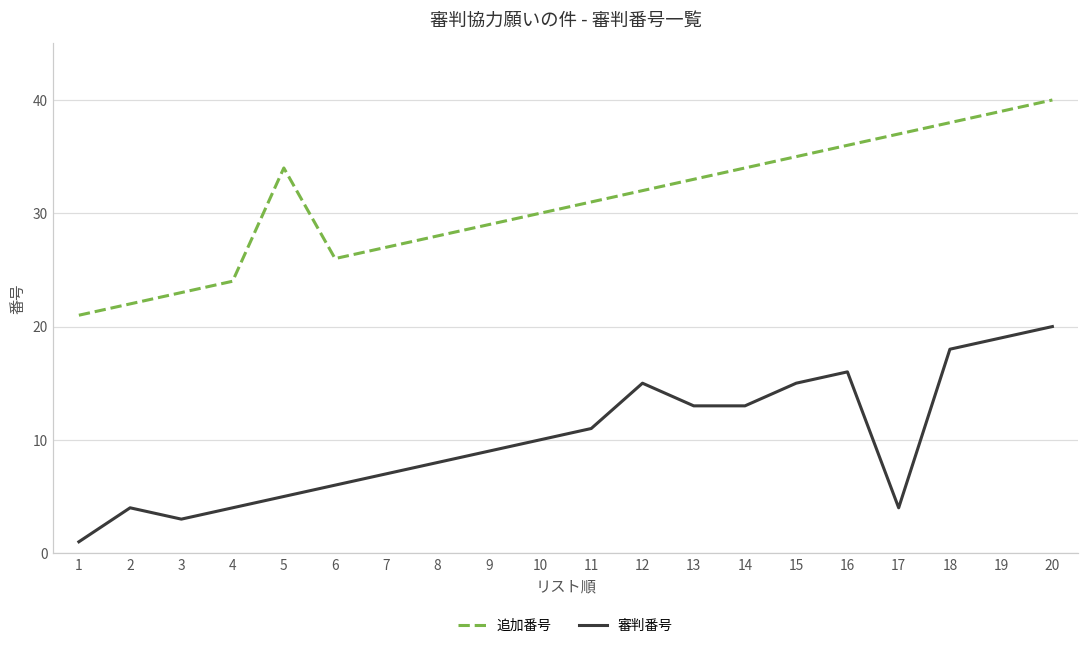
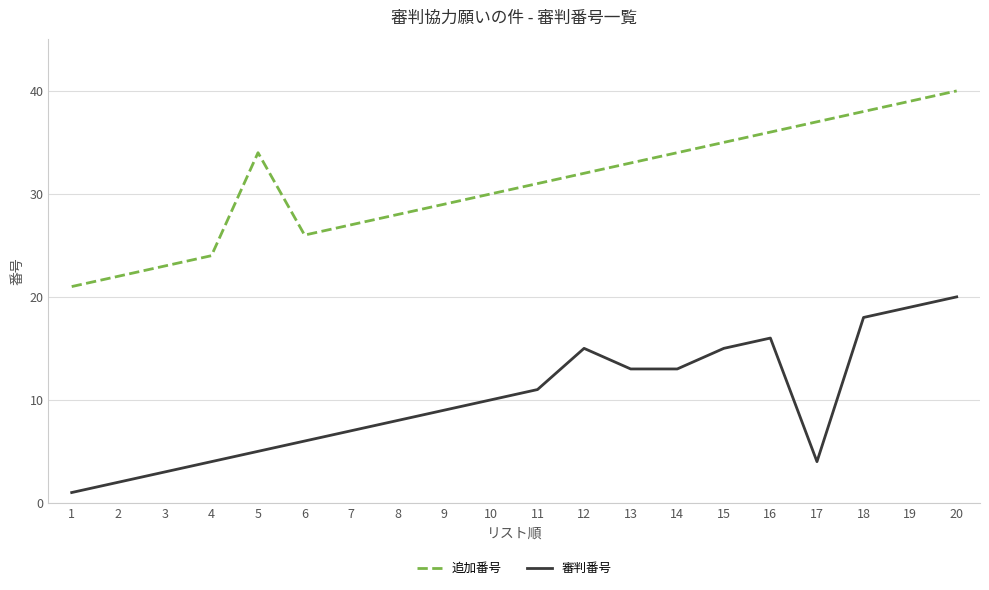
  {
    "審判番号": {
      "1": 1,
-     "2": 4,
+     "2": 2,
      "3": 3,
      "4": 4,
      "5": 5,
      "6": 6,
      "7": 7,
      "8": 8,
      "9": 9,
      "10": 10,
      "11": 11,
      "12": 15,
      "13": 13,
      "14": 13,
      "15": 15,
      "16": 16,
      "17": 4,
      "18": 18,
      "19": 19,
      "20": 20
    },
    "追加番号": {
      "1": 21,
      "2": 22,
      "3": 23,
      "4": 24,
      "5": 34,
      "6": 26,
      "7": 27,
      "8": 28,
      "9": 29,
      "10": 30,
      "11": 31,
      "12": 32,
      "13": 33,
      "14": 34,
      "15": 35,
      "16": 36,
      "17": 37,
      "18": 38,
      "19": 39,
      "20": 40
    }
  }
